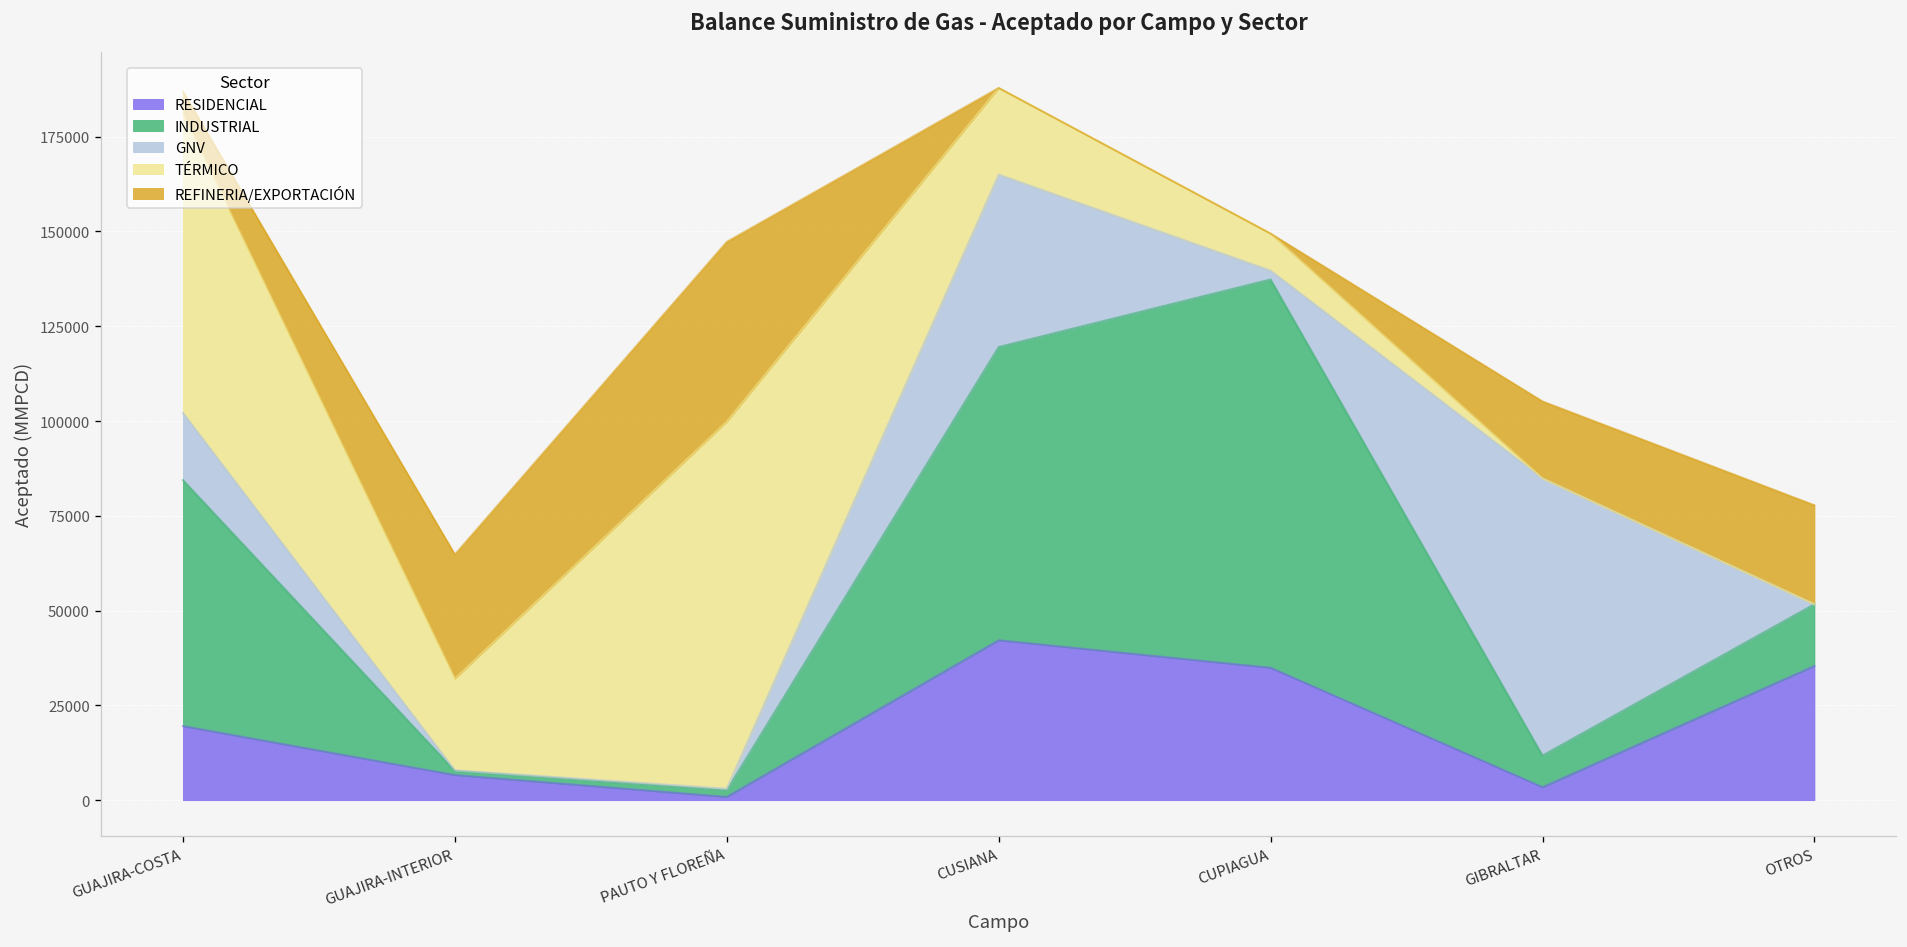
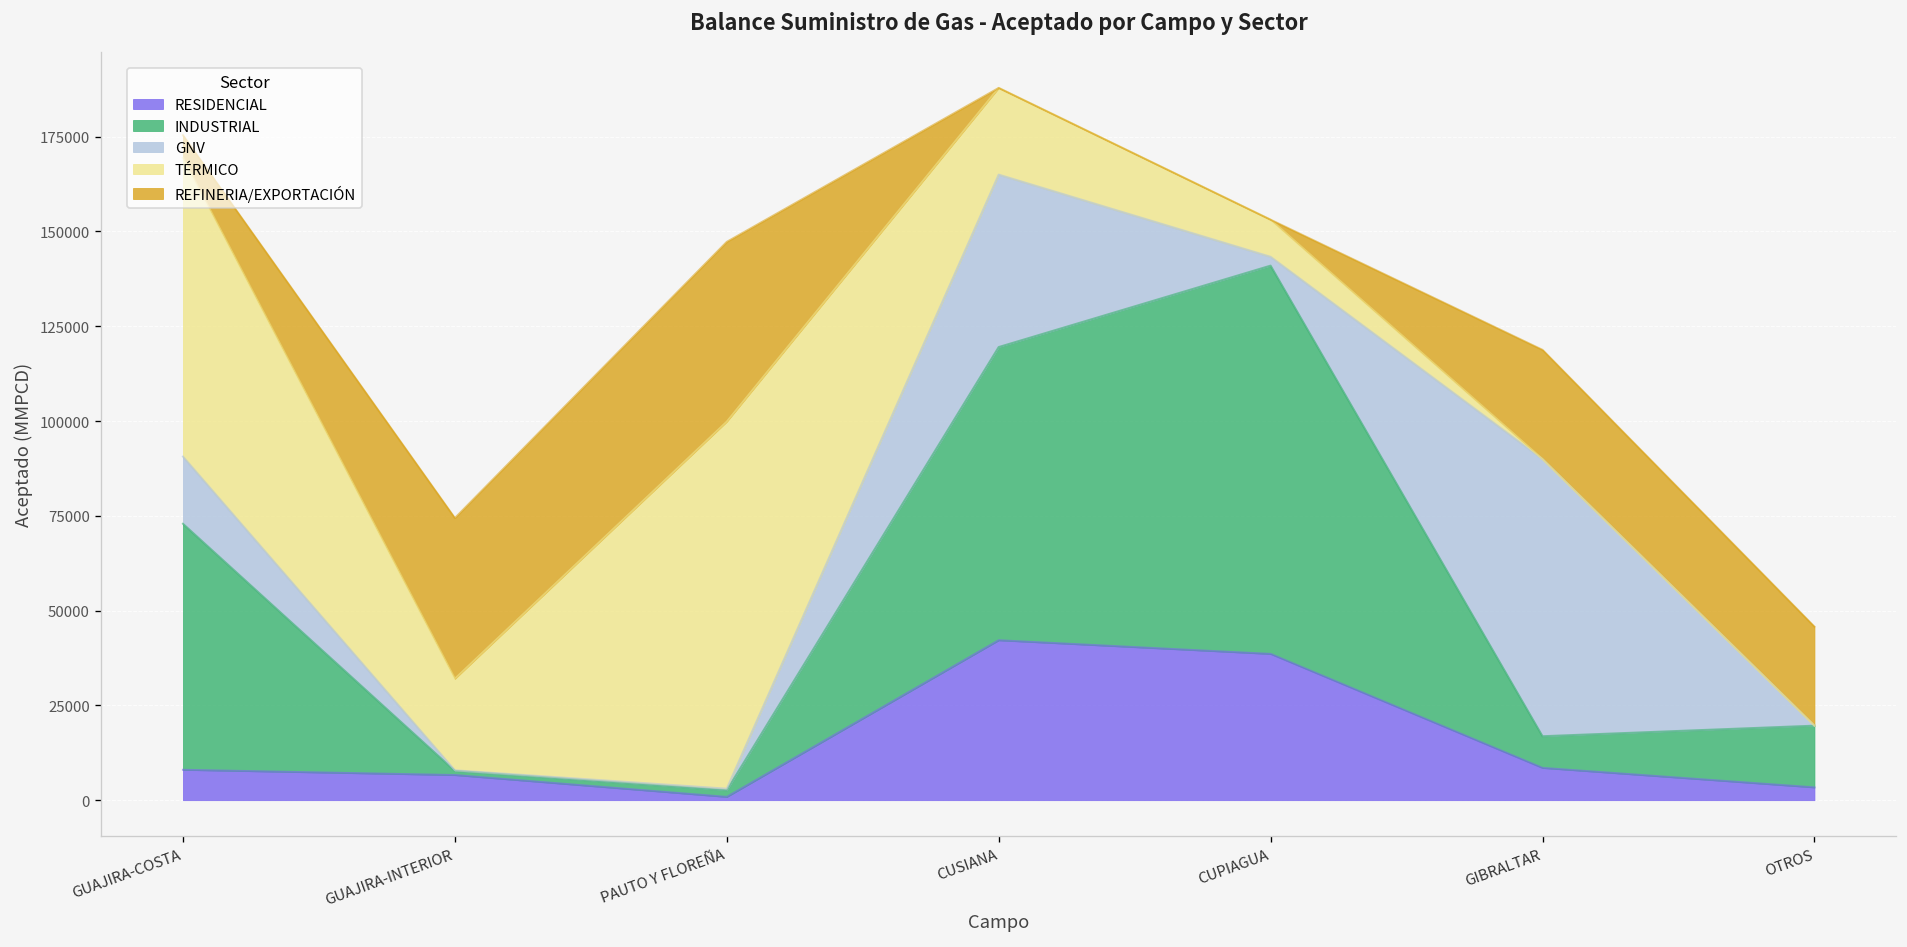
  {
    "RESIDENCIAL": {
-     "GUAJIRA-COSTA": 20000,
+     "GUAJIRA-COSTA": 8000,
      "GUAJIRA-INTERIOR": 7000,
      "PAUTO Y FLOREÑA": 1000,
      "CUSIANA": 42000,
-     "CUPIAGUA": 35000,
-     "GIBRALTAR": 3000,
-     "OTROS": 35000
+     "CUPIAGUA": 39000,
+     "GIBRALTAR": 9000,
+     "OTROS": 3000
    },
    "INDUSTRIAL": {
      "GUAJIRA-COSTA": 65000,
      "CUSIANA": 77000,
      "CUPIAGUA": 102000,
      "GIBRALTAR": 8000
    },
    "GNV": {
      "GUAJIRA-COSTA": 18000,
      "CUSIANA": 45000,
      "CUPIAGUA": 2000
    },
    "TÉRMICO": {
      "GUAJIRA-INTERIOR": 24000,
      "PAUTO Y FLOREÑA": 97000
    },
    "REFINERIA/EXPORTACIÓN": {
-     "GUAJIRA-INTERIOR": 33000,
+     "GUAJIRA-INTERIOR": 42000,
      "PAUTO Y FLOREÑA": 47000,
-     "GIBRALTAR": 20000,
+     "GIBRALTAR": 29000,
      "OTROS": 26000
    }
  }
